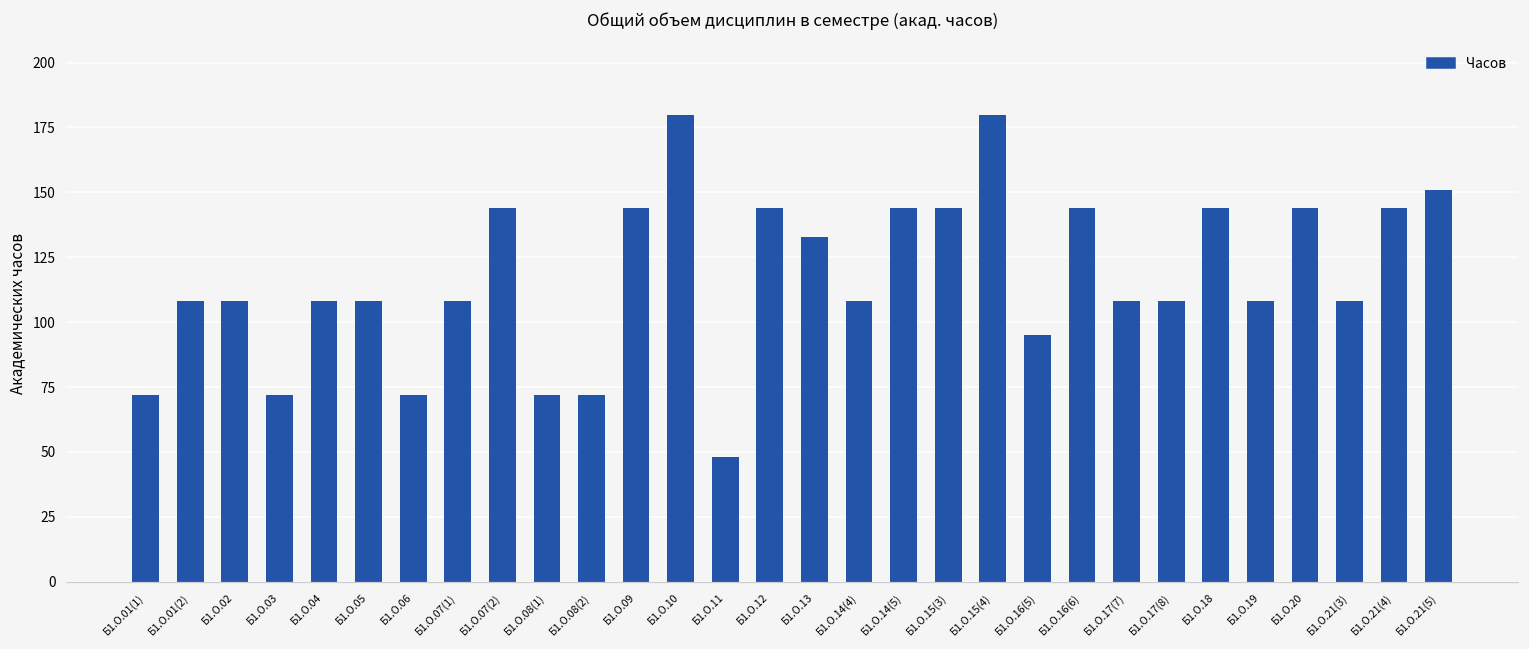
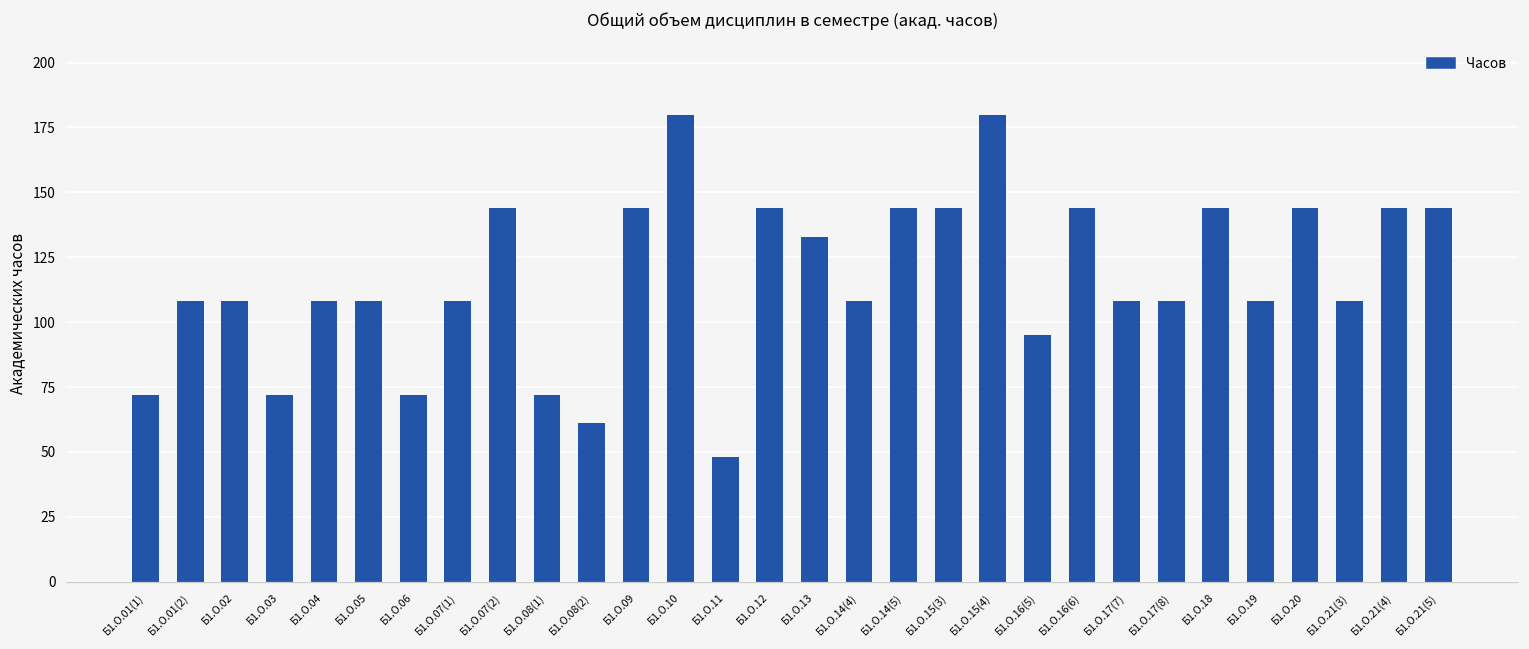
  {
    "Б1.О.01(1)": 72,
    "Б1.О.01(2)": 108,
    "Б1.О.02": 108,
    "Б1.О.03": 72,
    "Б1.О.04": 108,
    "Б1.О.05": 108,
    "Б1.О.06": 72,
    "Б1.О.07(1)": 108,
    "Б1.О.07(2)": 144,
    "Б1.О.08(1)": 72,
-   "Б1.О.08(2)": 72,
+   "Б1.О.08(2)": 61,
    "Б1.О.09": 144,
    "Б1.О.10": 180,
    "Б1.О.11": 48,
    "Б1.О.12": 144,
    "Б1.О.13": 133,
    "Б1.О.14(4)": 108,
    "Б1.О.14(5)": 144,
    "Б1.О.15(3)": 144,
    "Б1.О.15(4)": 180,
    "Б1.О.16(5)": 95,
    "Б1.О.16(6)": 144,
    "Б1.О.17(7)": 108,
    "Б1.О.17(8)": 108,
    "Б1.О.18": 144,
    "Б1.О.19": 108,
    "Б1.О.20": 144,
    "Б1.О.21(3)": 108,
    "Б1.О.21(4)": 144,
-   "Б1.О.21(5)": 151
+   "Б1.О.21(5)": 144
  }
